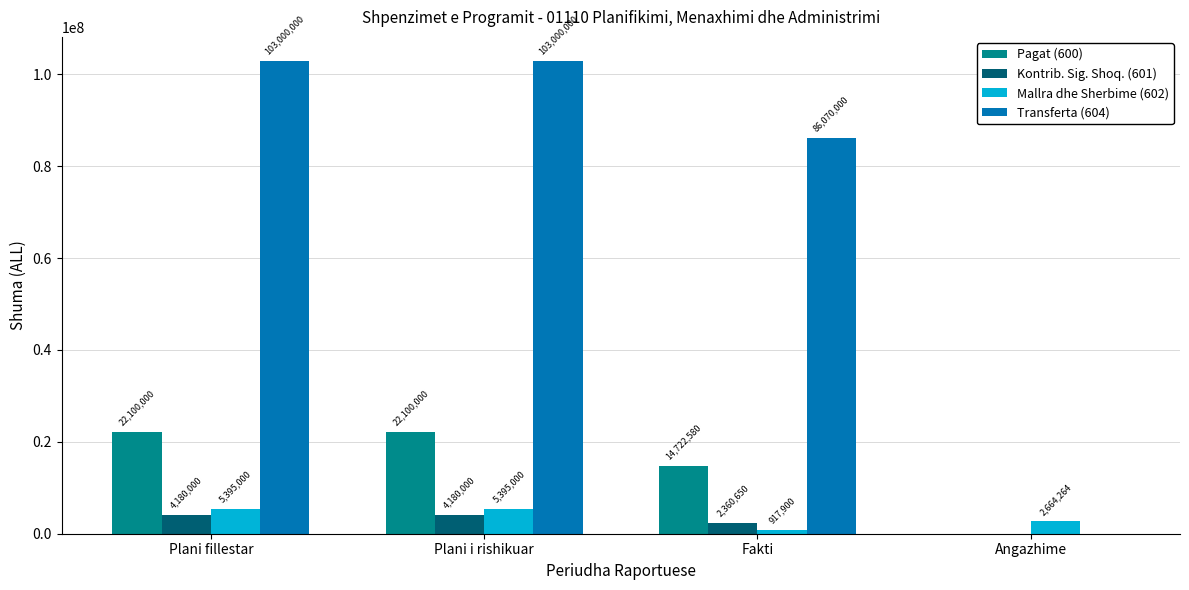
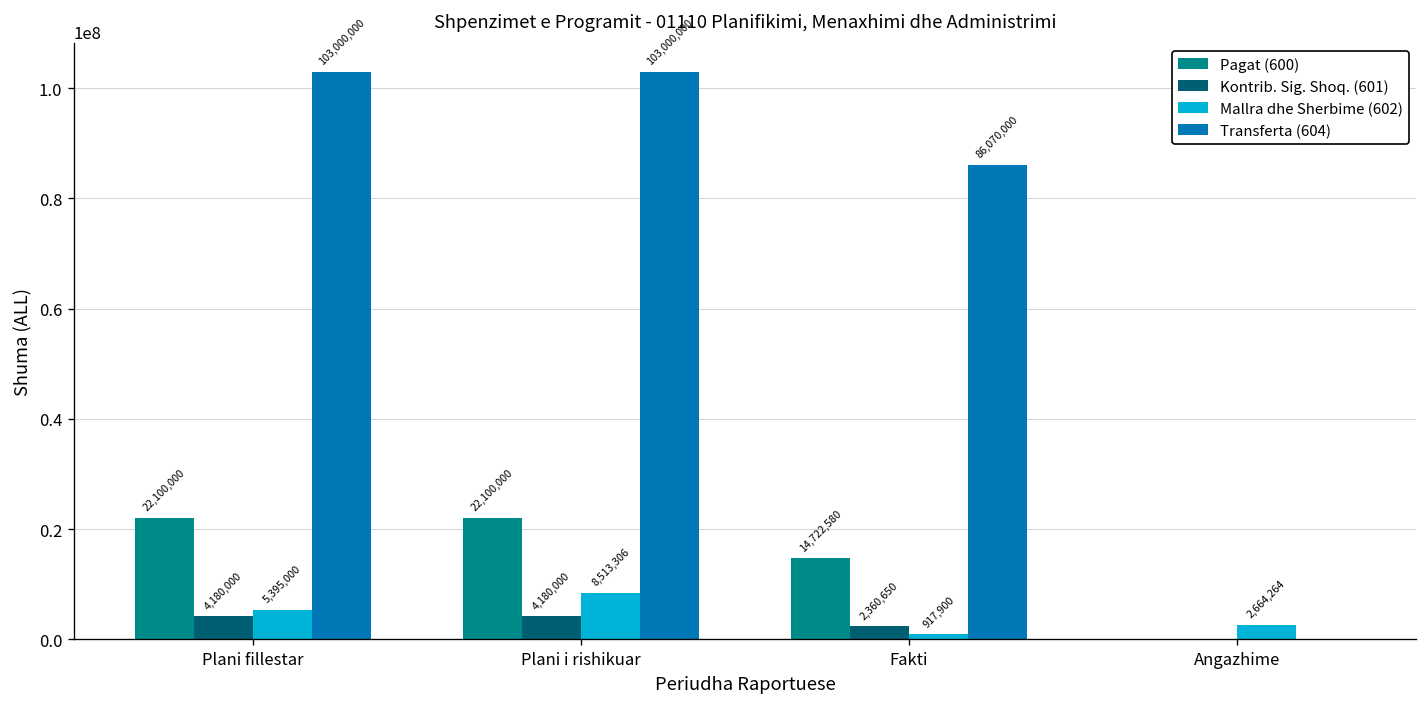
  {
    "Mallra dhe Sherbime (602)": {
      "Plani fillestar": "5,395,000",
-     "Plani i rishikuar": "5,395,000",
+     "Plani i rishikuar": "8,513,306",
      "Fakti": "917,900",
      "Angazhime": "2,664,264"
    }
  }
